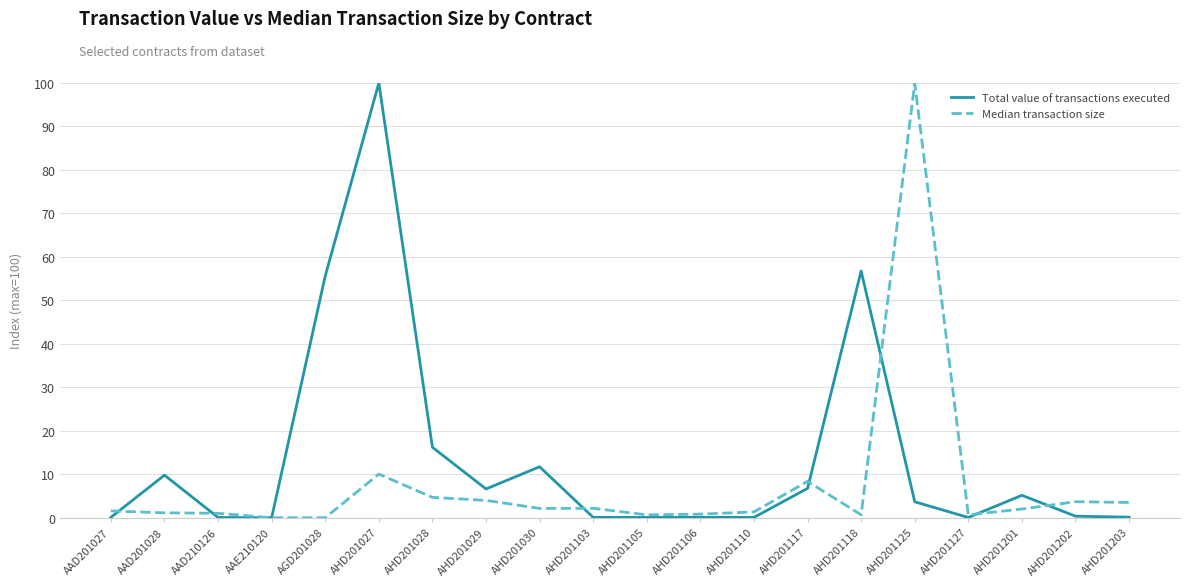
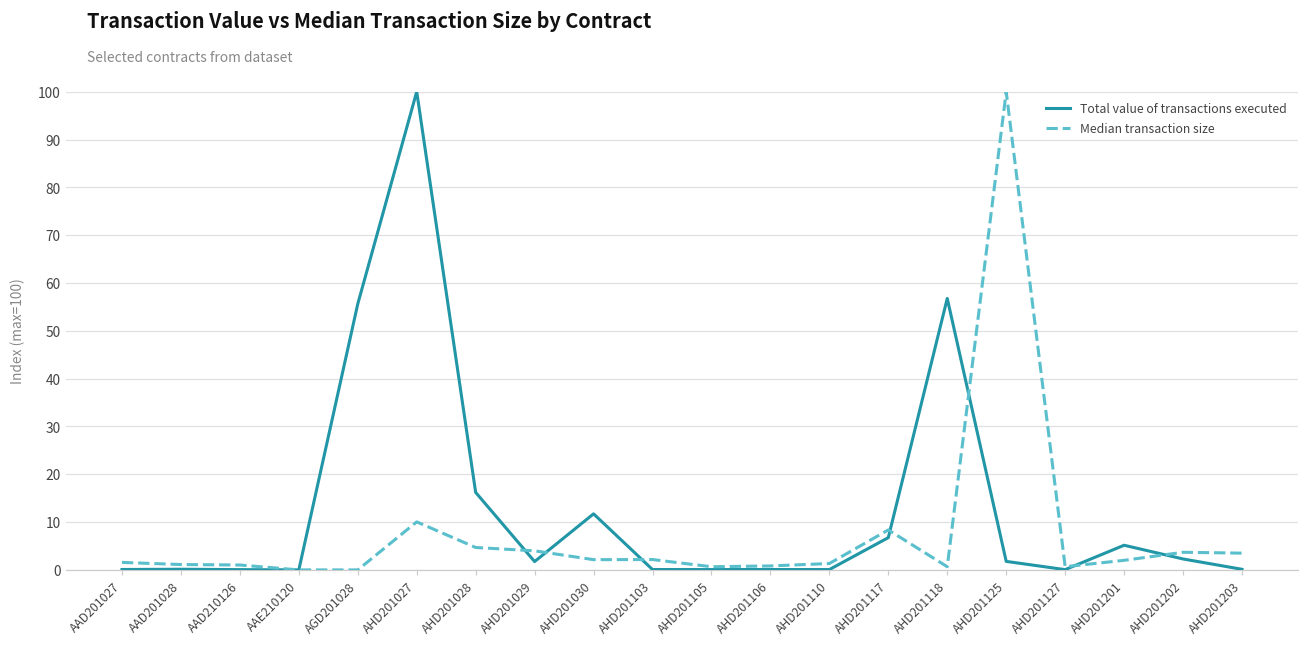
  {
    "Total value of transactions executed": {
      "AAD201027": 0,
-     "AAD201028": 10,
+     "AAD201028": 0,
      "AAD210126": 0,
      "AGD201028": 56,
      "AHD201027": 100,
      "AHD201028": 16,
-     "AHD201029": 7,
+     "AHD201029": 2,
      "AHD201030": 12,
      "AHD201103": 0,
      "AHD201106": 0,
      "AHD201110": 0,
      "AHD201117": 7,
      "AHD201118": 57,
-     "AHD201125": 4,
+     "AHD201125": 2,
      "AHD201127": 0,
      "AHD201201": 5,
-     "AHD201202": 0,
+     "AHD201202": 2,
      "AHD201203": 0
    },
    "Median transaction size": {
      "AAD201027": 2,
      "AAD201028": 1,
      "AAD210126": 1,
      "AGD201028": 0,
      "AHD201027": 10,
      "AHD201028": 5,
      "AHD201029": 4,
      "AHD201030": 2,
      "AHD201103": 2,
      "AHD201106": 1,
      "AHD201110": 1,
      "AHD201117": 8,
      "AHD201118": 1,
      "AHD201125": 100,
      "AHD201127": 1,
      "AHD201201": 2,
      "AHD201202": 4,
      "AHD201203": 4
    }
  }
